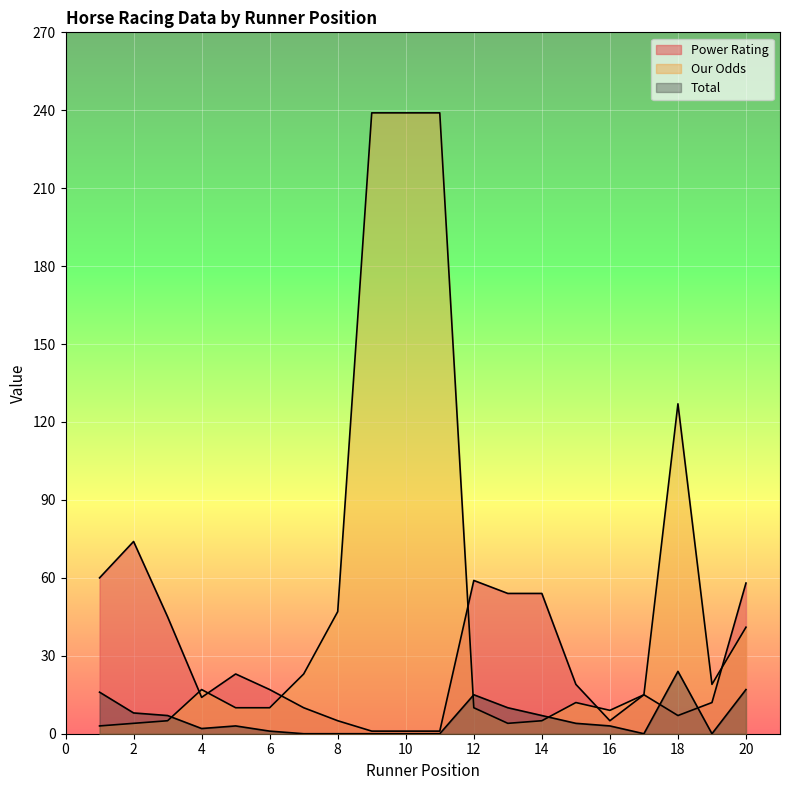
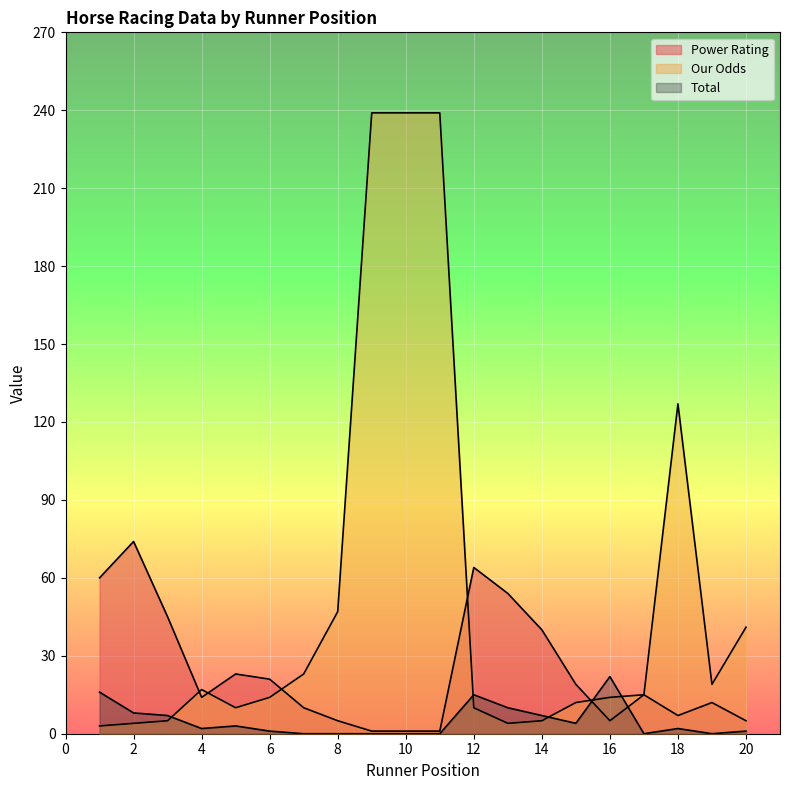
  {
    "Power Rating": {
      "2": 74,
      "4": 14,
-     "6": 17,
+     "6": 21,
      "8": 5,
      "10": 1,
-     "12": 59,
-     "14": 54,
+     "12": 64,
+     "14": 40,
      "16": 5,
      "18": 7,
-     "20": 58
+     "20": 5
    },
    "Our Odds": {
      "2": 4,
      "4": 17,
-     "6": 10,
+     "6": 14,
      "8": 47,
      "10": 239,
      "12": 10,
      "14": 5,
-     "16": 9,
+     "16": 14,
      "18": 127,
      "20": 41
    },
    "Total": {
      "2": 8,
      "4": 2,
      "6": 1,
      "8": 0,
      "10": 0,
      "12": 15,
      "14": 7,
-     "16": 3,
-     "18": 24,
-     "20": 17
+     "16": 22,
+     "18": 2,
+     "20": 1
    }
  }
